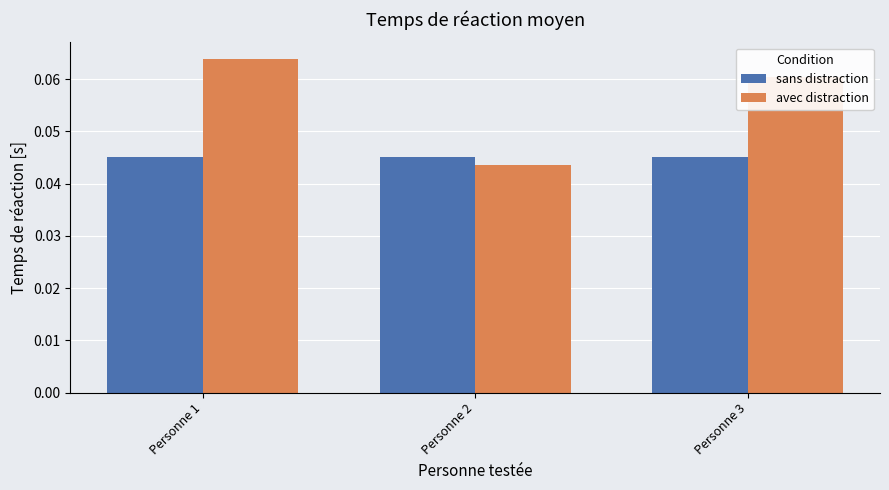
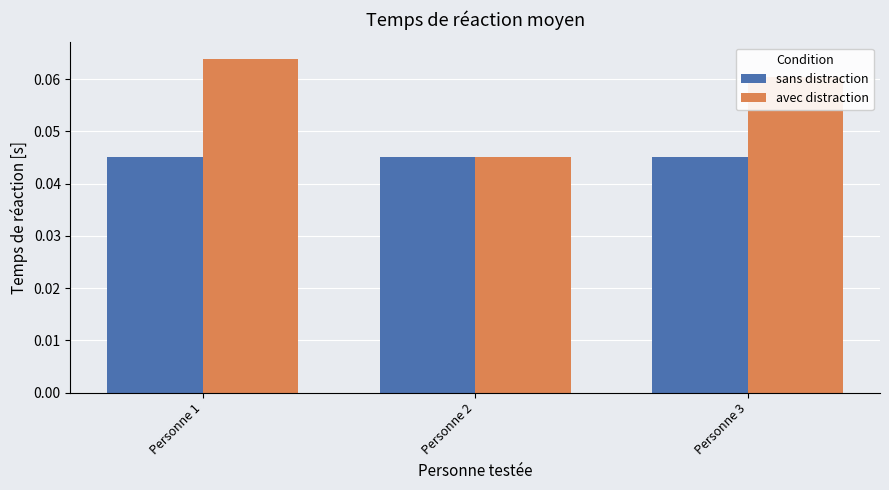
  {
    "sans distraction": {
      "Personne 1": 0.045,
      "Personne 2": 0.045,
      "Personne 3": 0.045
    },
    "avec distraction": {
      "Personne 1": 0.064,
-     "Personne 2": 0.044
+     "Personne 2": 0.045
    }
  }
